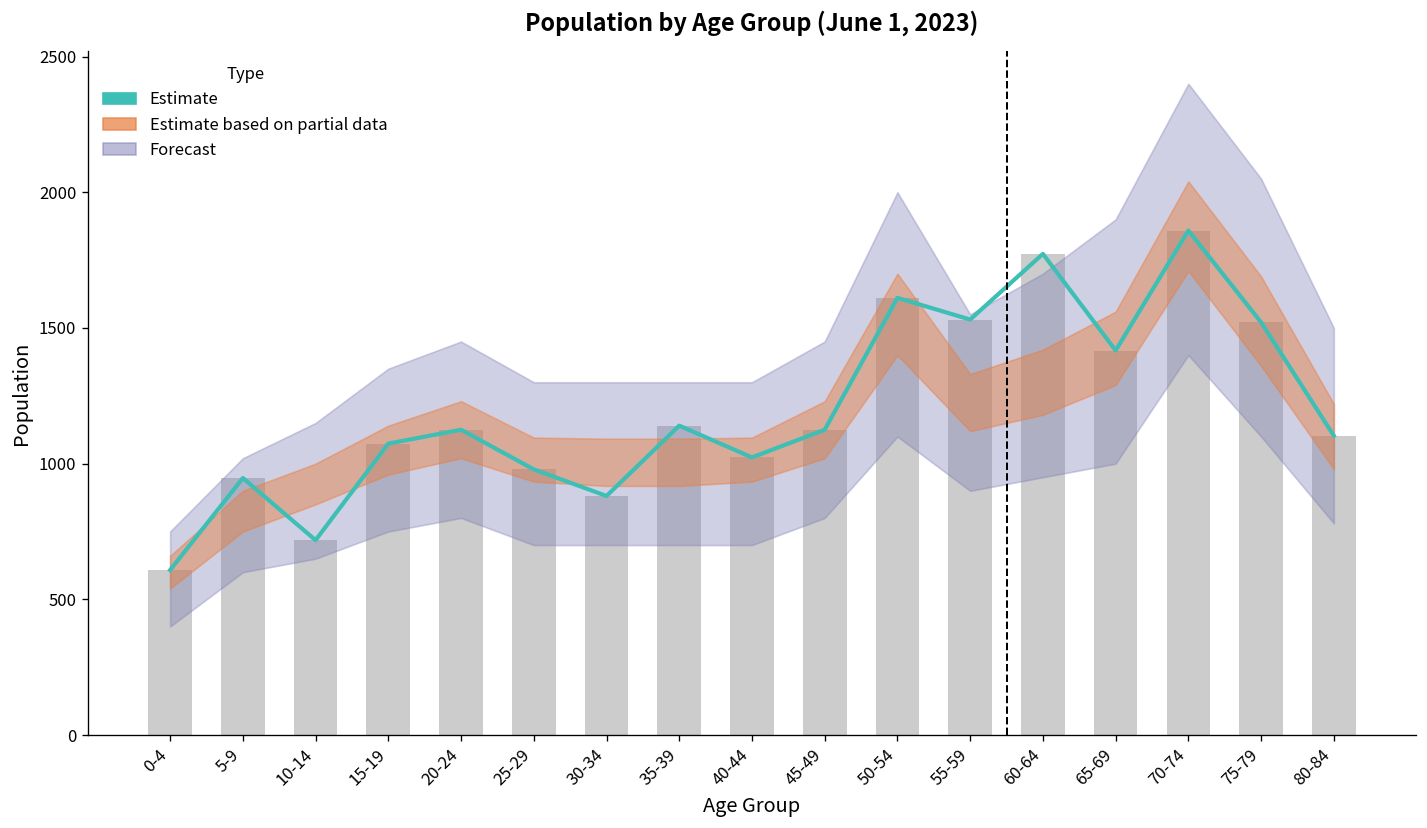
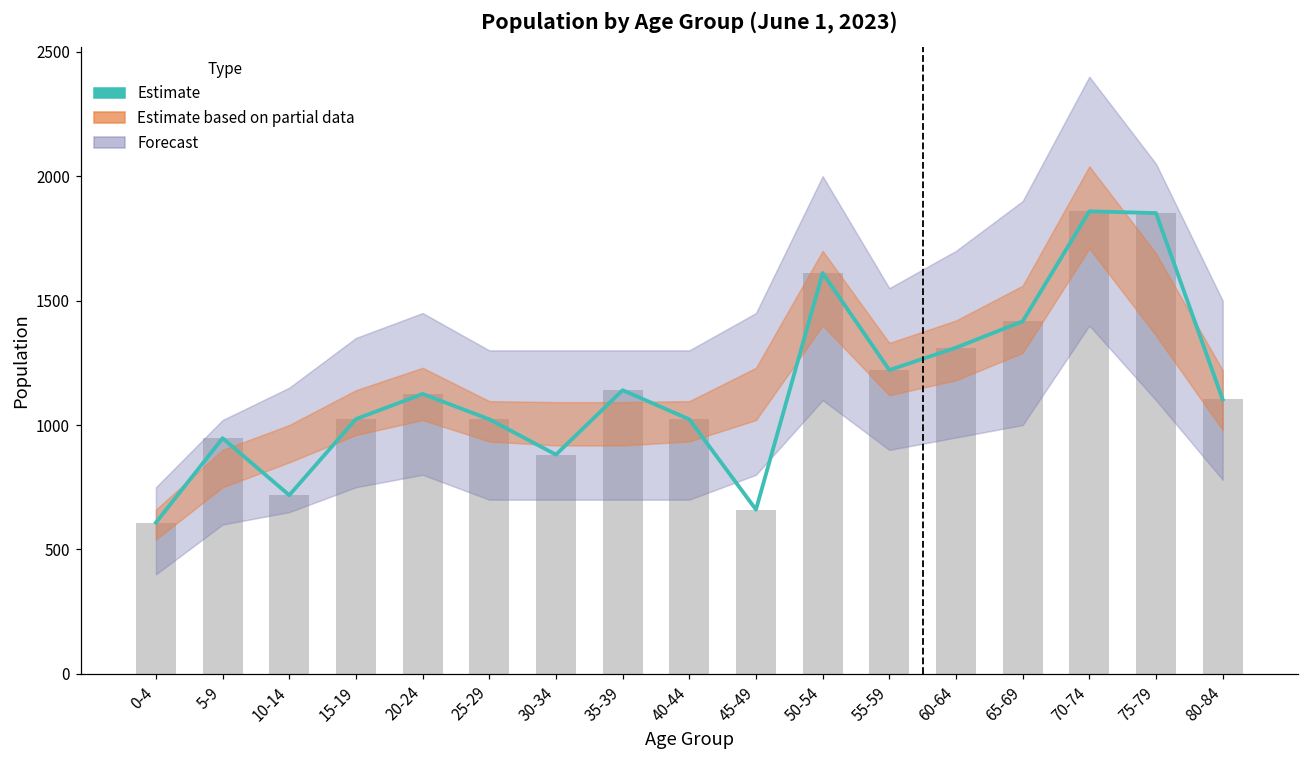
  {
    "Estimate": {
      "0-4": 610,
      "5-9": 950,
      "10-14": 720,
-     "15-19": 1070,
+     "15-19": 1020,
      "20-24": 1130,
-     "25-29": 980,
+     "25-29": 1020,
      "30-34": 880,
      "35-39": 1140,
      "40-44": 1020,
-     "45-49": 1130,
+     "45-49": 660,
      "50-54": 1610,
-     "55-59": 1530,
-     "60-64": 1770,
+     "55-59": 1220,
+     "60-64": 1310,
      "65-69": 1420,
      "70-74": 1860,
-     "75-79": 1520,
+     "75-79": 1850,
      "80-84": 1100
    }
  }
